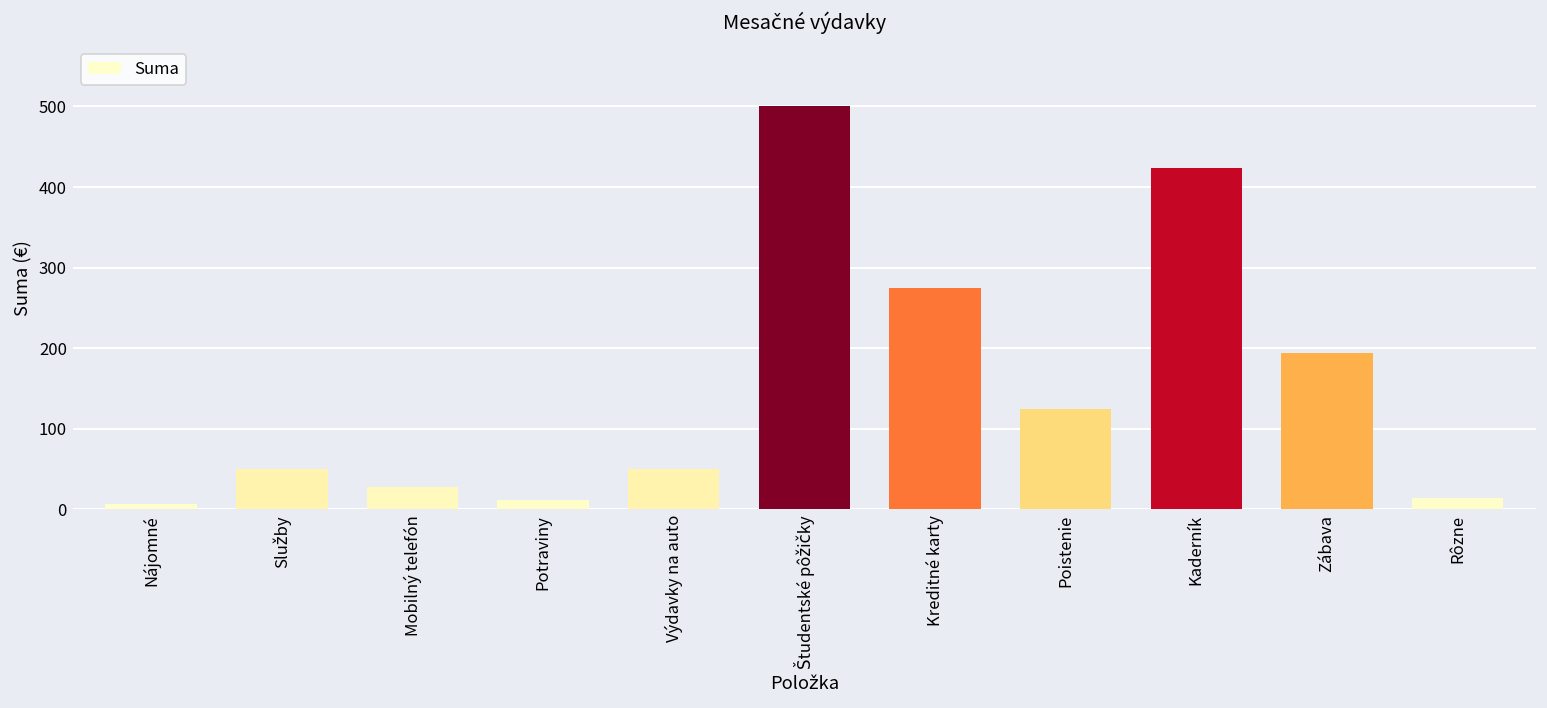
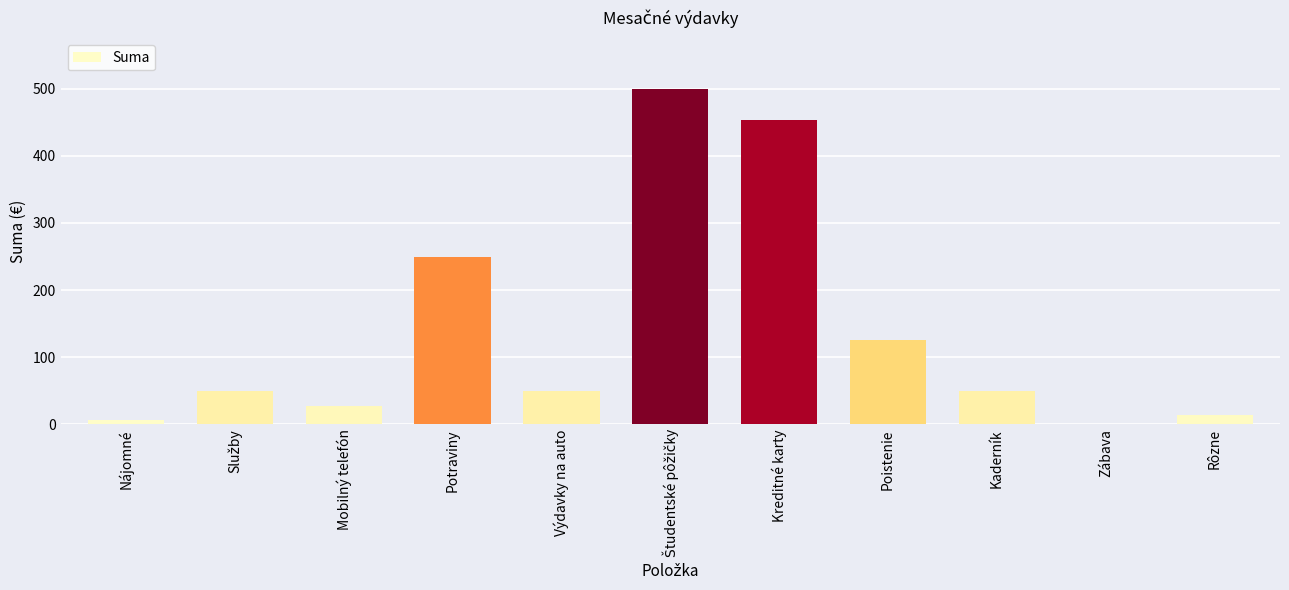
  {
    "Nájomné": 10,
    "Služby": 50,
    "Mobilný telefón": 30,
-   "Potraviny": 10,
+   "Potraviny": 250,
    "Výdavky na auto": 50,
    "Študentské pôžičky": 500,
-   "Kreditné karty": 280,
+   "Kreditné karty": 450,
    "Poistenie": 130,
-   "Kaderník": 420,
-   "Zábava": 190,
+   "Kaderník": 50,
+   "Zábava": 0,
    "Rôzne": 10
  }
